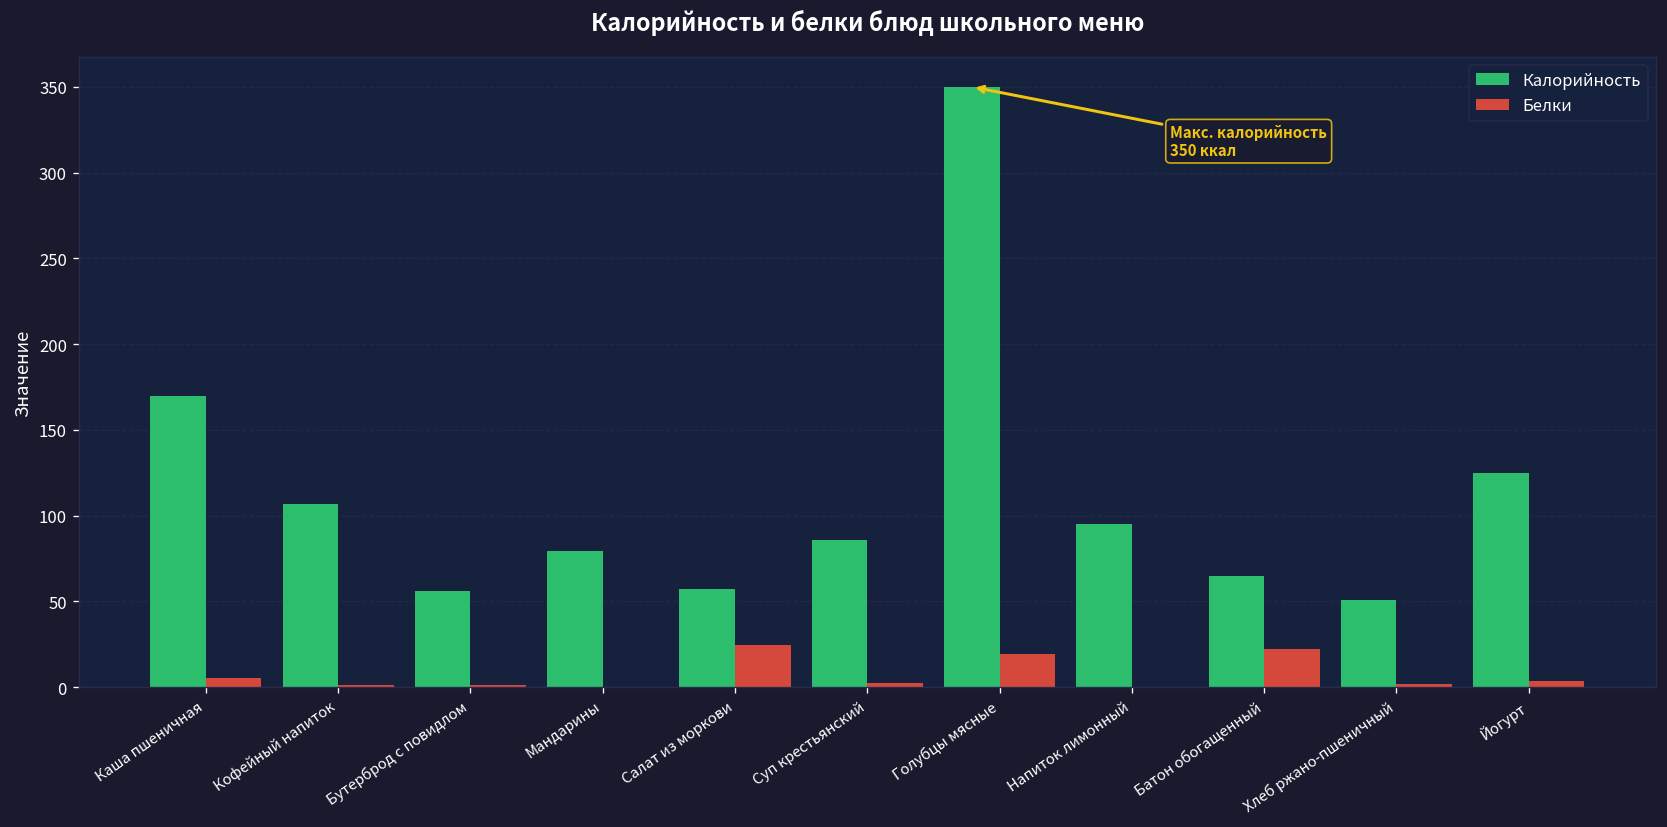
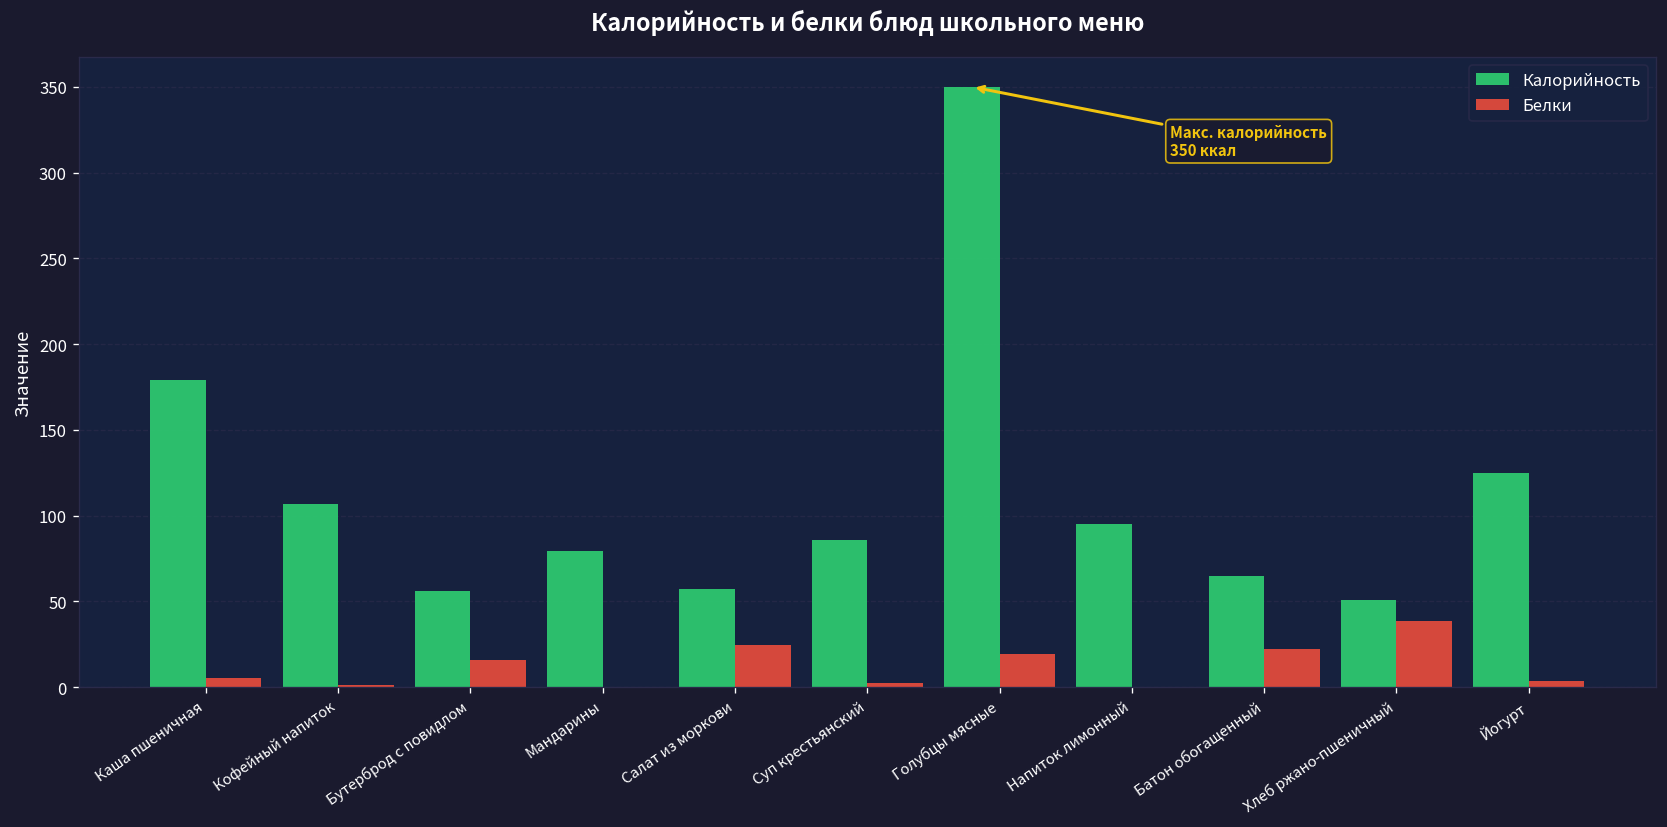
  {
    "Калорийность": {
-     "Каша пшеничная": 170,
+     "Каша пшеничная": 179,
      "Кофейный напиток": 107,
      "Бутерброд с повидлом": 56,
      "Мандарины": 79,
      "Салат из моркови": 57,
      "Суп крестьянский": 86,
      "Напиток лимонный": 95,
      "Батон обогащенный": 65,
      "Хлеб ржано-пшеничный": 51,
      "Йогурт": 125
    },
    "Белки": {
      "Каша пшеничная": 6,
-     "Бутерброд с повидлом": 1,
+     "Бутерброд с повидлом": 16,
      "Салат из моркови": 25,
      "Суп крестьянский": 3,
      "Голубцы мясные": 19,
      "Батон обогащенный": 22,
-     "Хлеб ржано-пшеничный": 2,
+     "Хлеб ржано-пшеничный": 39,
      "Йогурт": 4
    }
  }
